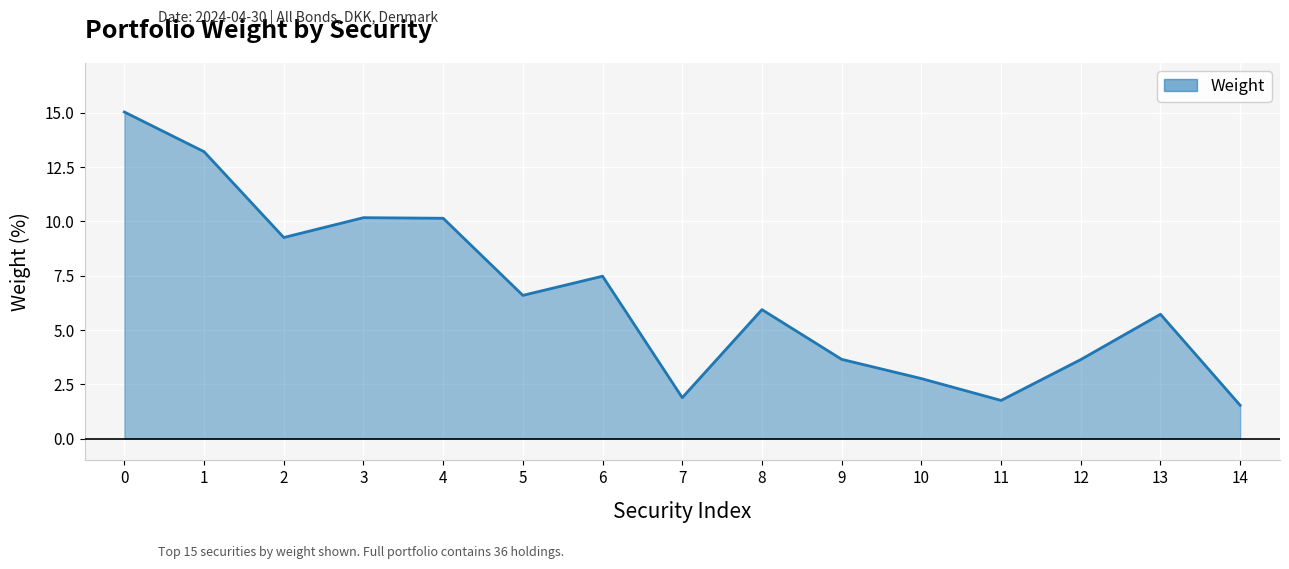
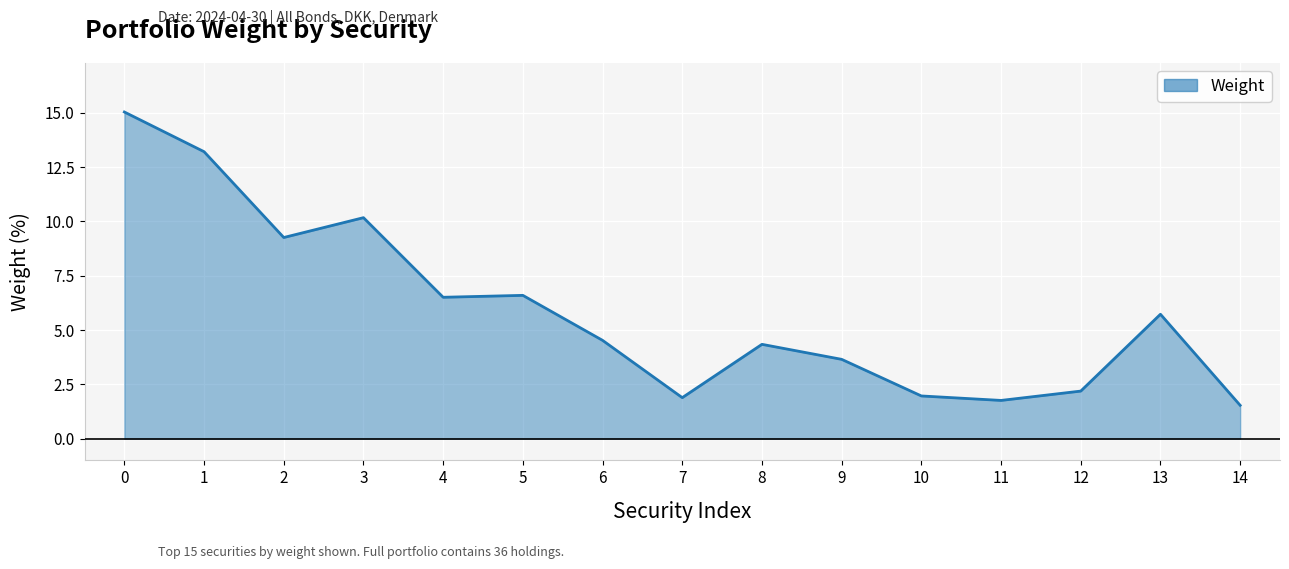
  {
    "0": 15.0,
    "1": 13.2,
    "2": 9.3,
    "3": 10.2,
-   "4": 10.1,
+   "4": 6.5,
    "5": 6.6,
-   "6": 7.5,
+   "6": 4.5,
    "7": 1.9,
-   "8": 5.9,
+   "8": 4.3,
    "9": 3.7,
-   "10": 2.8,
+   "10": 2.0,
    "11": 1.8,
-   "12": 3.6,
+   "12": 2.2,
    "13": 5.7,
    "14": 1.5
  }
